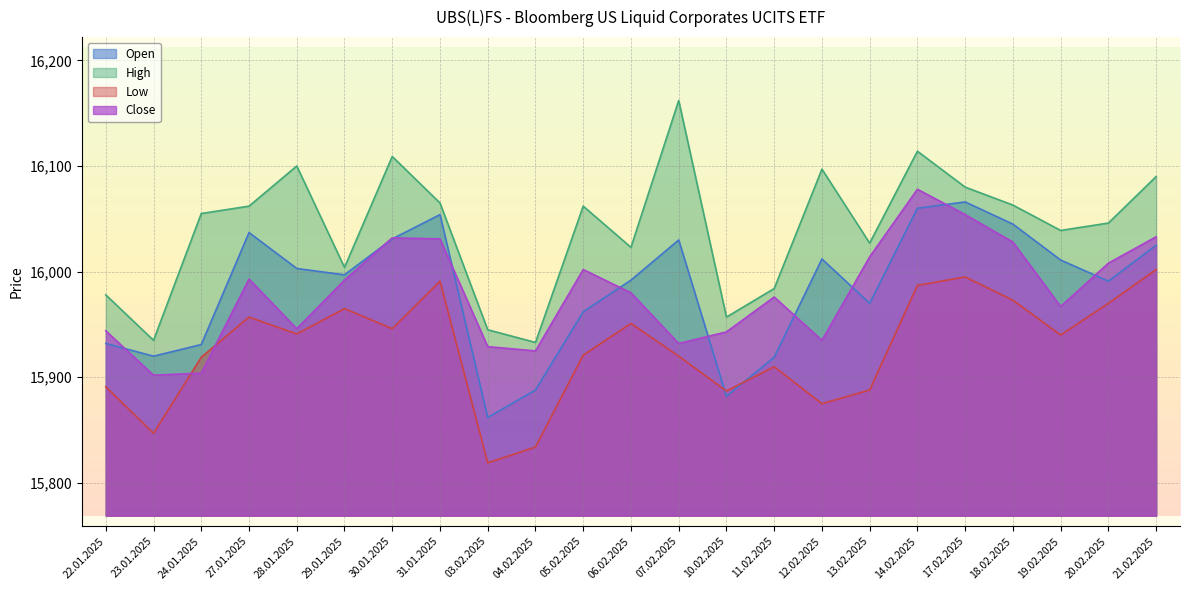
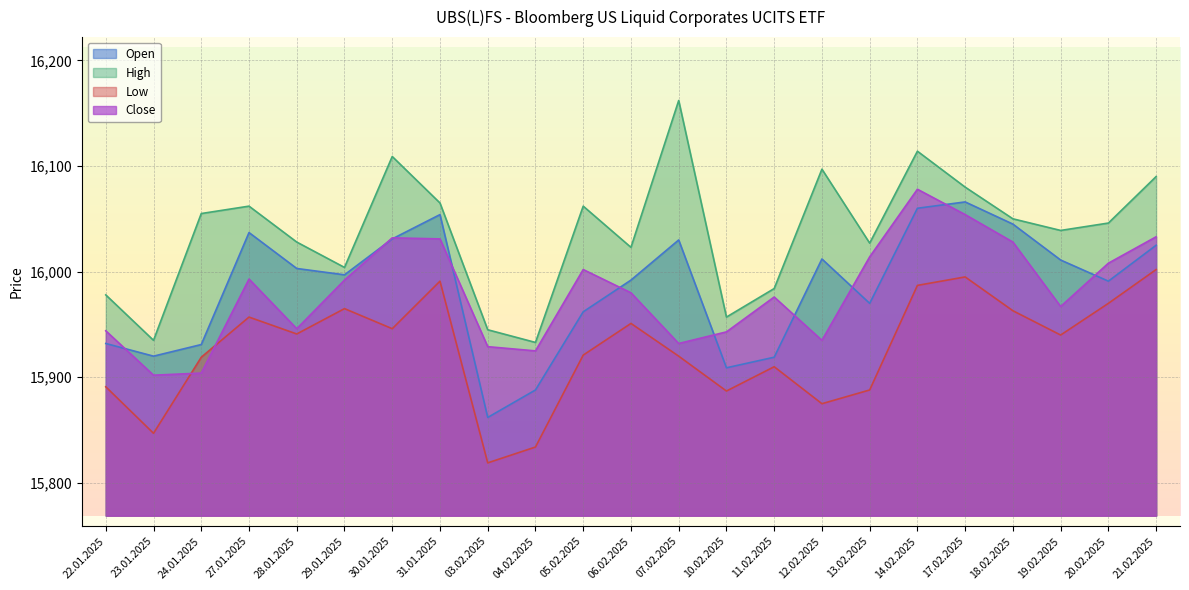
  {
    "Open": {
      "22.01.2025": "15,932",
      "23.01.2025": "15,920",
      "24.01.2025": "15,931",
      "27.01.2025": "16,037",
      "28.01.2025": "16,003",
      "29.01.2025": "15,997",
      "31.01.2025": "16,054",
      "03.02.2025": "15,862",
      "04.02.2025": "15,888",
      "05.02.2025": "15,962",
      "06.02.2025": "15,992",
      "07.02.2025": "16,030",
-     "10.02.2025": "15,882",
+     "10.02.2025": "15,909",
      "11.02.2025": "15,919",
      "12.02.2025": "16,012",
      "13.02.2025": "15,970",
      "14.02.2025": "16,060",
      "17.02.2025": "16,066",
      "18.02.2025": "16,045",
      "19.02.2025": "16,011",
      "20.02.2025": "15,991",
      "21.02.2025": "16,025"
    },
    "High": {
      "22.01.2025": "15,978",
      "23.01.2025": "15,935",
      "24.01.2025": "16,055",
      "27.01.2025": "16,062",
-     "28.01.2025": "16,100",
+     "28.01.2025": "16,028",
      "29.01.2025": "16,004",
      "30.01.2025": "16,109",
      "31.01.2025": "16,065",
      "03.02.2025": "15,945",
      "04.02.2025": "15,933",
      "05.02.2025": "16,062",
      "06.02.2025": "16,023",
      "07.02.2025": "16,162",
      "10.02.2025": "15,957",
      "11.02.2025": "15,984",
      "12.02.2025": "16,097",
      "13.02.2025": "16,027",
      "14.02.2025": "16,114",
      "17.02.2025": "16,080",
-     "18.02.2025": "16,063",
+     "18.02.2025": "16,050",
      "19.02.2025": "16,039",
      "20.02.2025": "16,046",
      "21.02.2025": "16,090"
    },
    "Low": {
      "22.01.2025": "15,891",
      "23.01.2025": "15,847",
      "24.01.2025": "15,919",
      "27.01.2025": "15,957",
      "28.01.2025": "15,941",
      "29.01.2025": "15,965",
      "30.01.2025": "15,946",
      "31.01.2025": "15,991",
      "03.02.2025": "15,819",
      "04.02.2025": "15,834",
      "05.02.2025": "15,921",
      "06.02.2025": "15,951",
      "07.02.2025": "15,920",
      "10.02.2025": "15,887",
      "11.02.2025": "15,910",
      "12.02.2025": "15,875",
      "13.02.2025": "15,888",
      "14.02.2025": "15,987",
      "17.02.2025": "15,995",
-     "18.02.2025": "15,973",
+     "18.02.2025": "15,963",
      "19.02.2025": "15,940",
      "20.02.2025": "15,970",
      "21.02.2025": "16,002"
    },
    "Close": {
      "22.01.2025": "15,944",
      "23.01.2025": "15,902",
      "24.01.2025": "15,904",
      "27.01.2025": "15,993",
      "28.01.2025": "15,946",
      "29.01.2025": "15,992",
      "31.01.2025": "16,031",
      "03.02.2025": "15,929",
      "04.02.2025": "15,925",
      "05.02.2025": "16,002",
      "06.02.2025": "15,980",
      "07.02.2025": "15,932",
      "10.02.2025": "15,943",
      "11.02.2025": "15,976",
      "12.02.2025": "15,935",
      "13.02.2025": "16,014",
      "14.02.2025": "16,078",
      "17.02.2025": "16,054",
      "18.02.2025": "16,028",
      "19.02.2025": "15,967",
      "20.02.2025": "16,008",
      "21.02.2025": "16,033"
    }
  }
